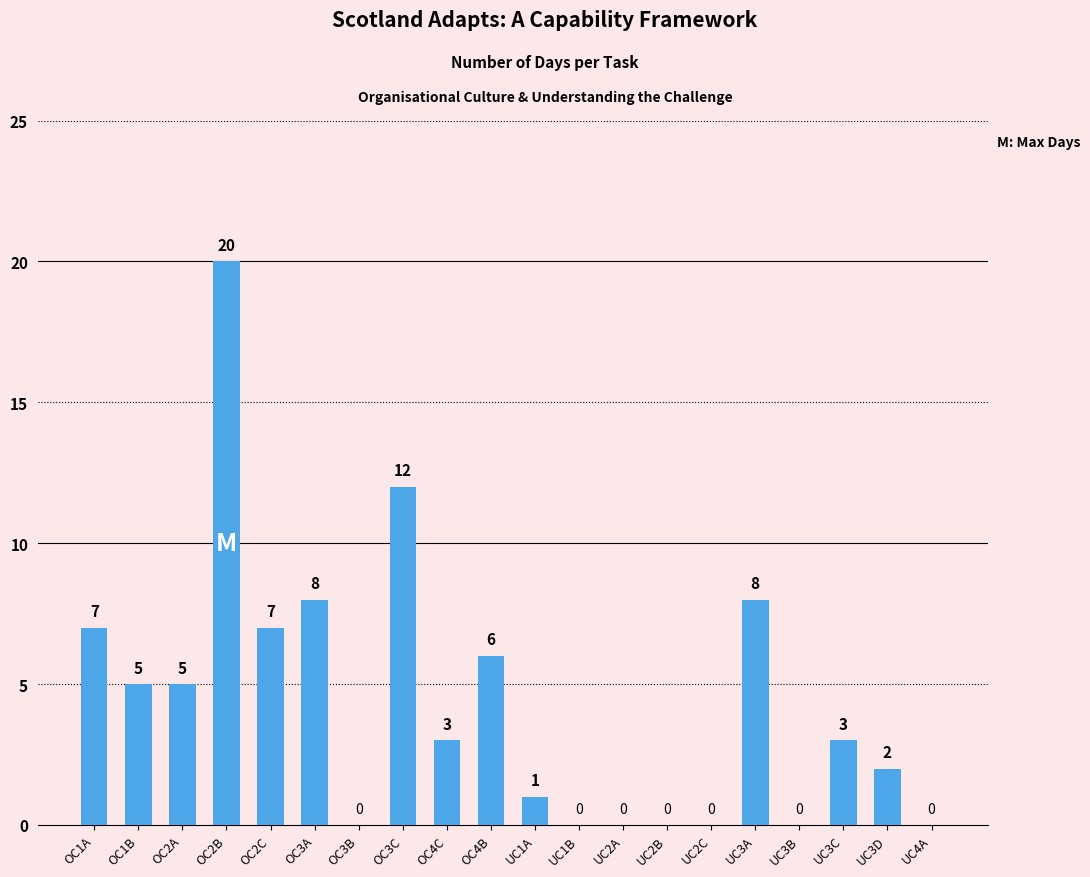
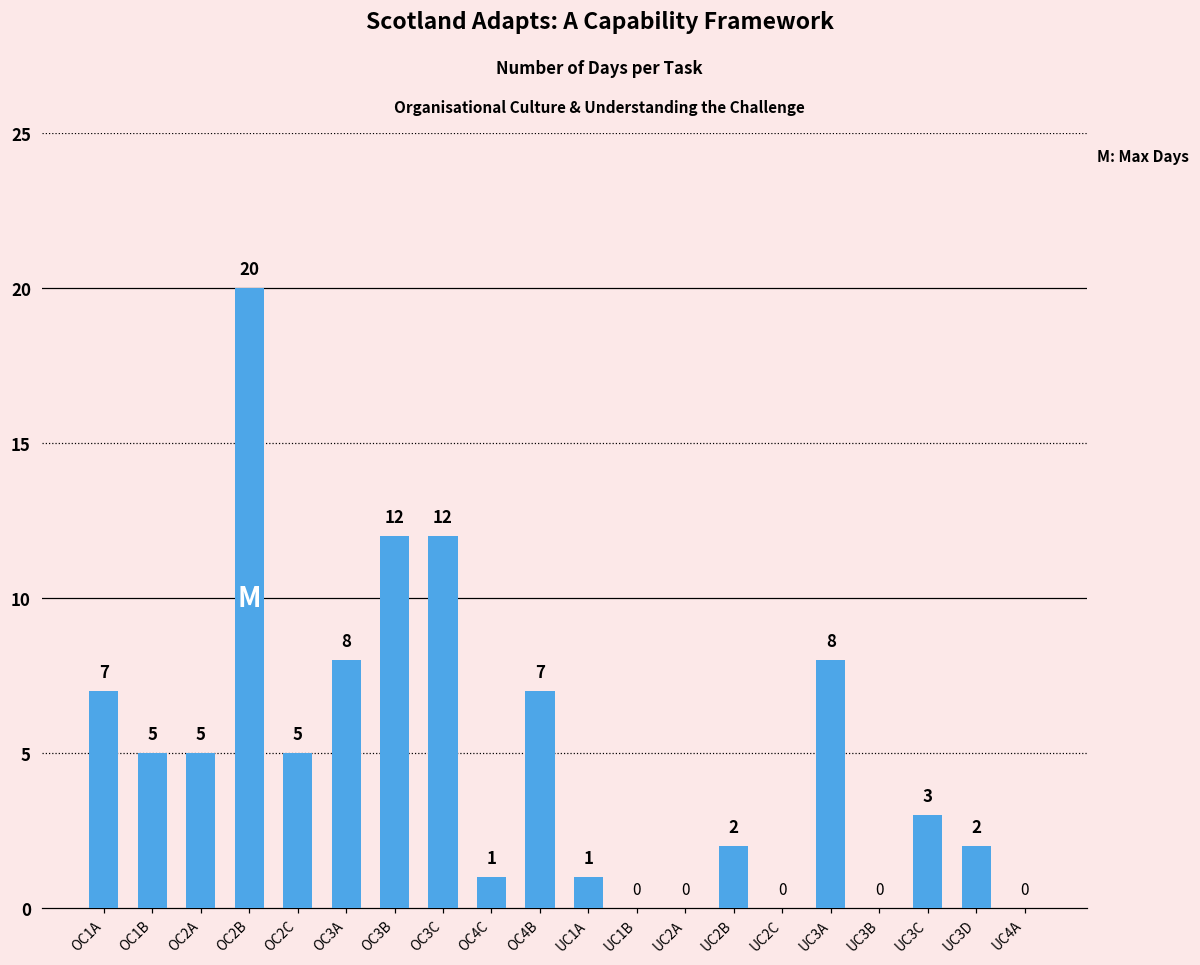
  {
    "OC1A": 7,
    "OC1B": 5,
    "OC2A": 5,
    "OC2B": 20,
-   "OC2C": 7,
+   "OC2C": 5,
    "OC3A": 8,
-   "OC3B": 0,
+   "OC3B": 12,
    "OC3C": 12,
-   "OC4C": 3,
-   "OC4B": 6,
+   "OC4C": 1,
+   "OC4B": 7,
    "UC1A": 1,
    "UC1B": 0,
    "UC2A": 0,
-   "UC2B": 0,
+   "UC2B": 2,
    "UC2C": 0,
    "UC3A": 8,
    "UC3B": 0,
    "UC3C": 3,
    "UC3D": 2,
    "UC4A": 0
  }
